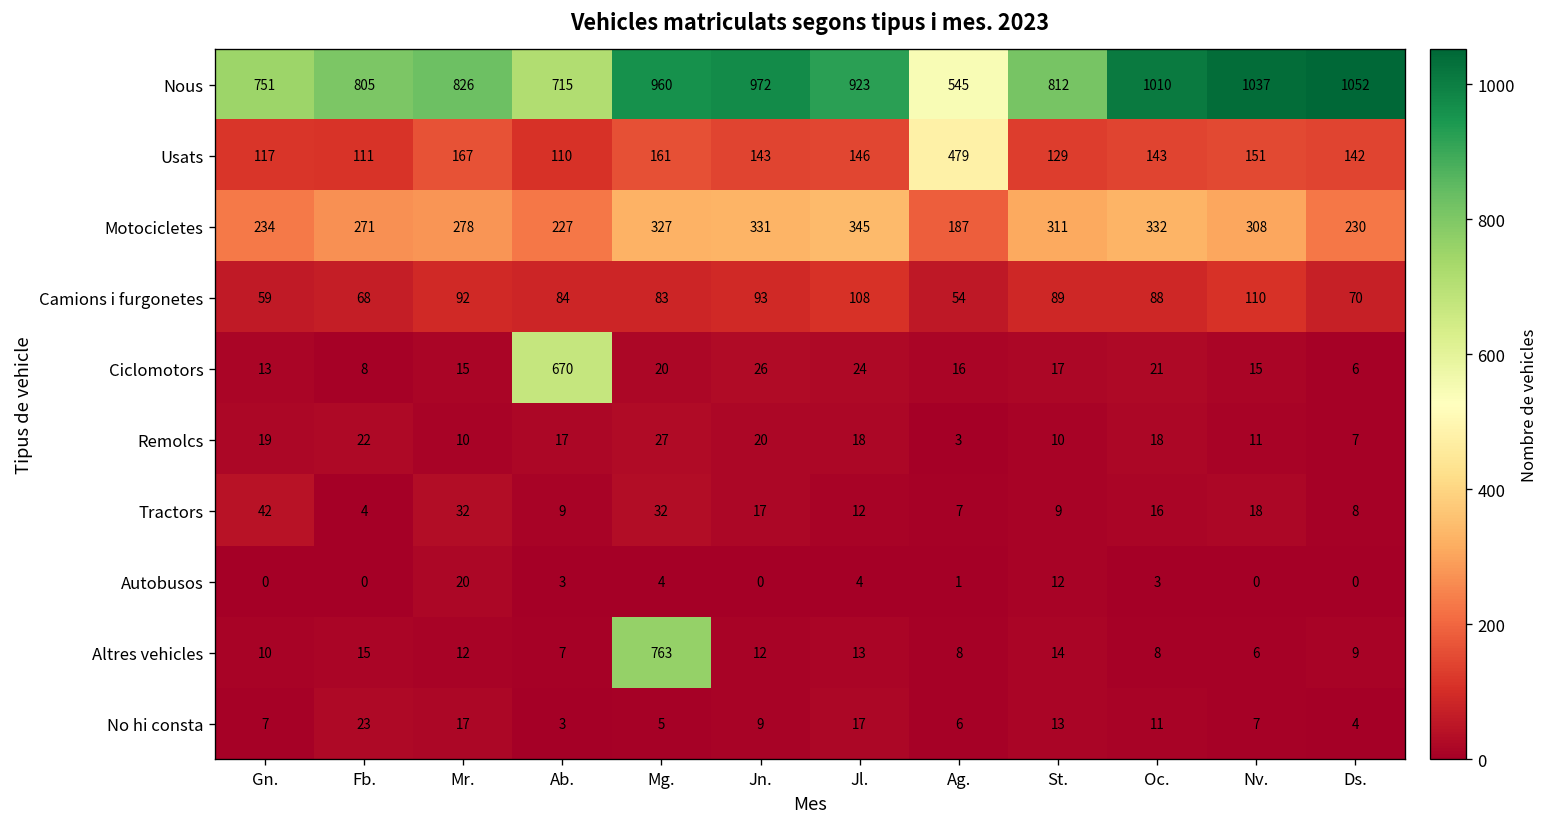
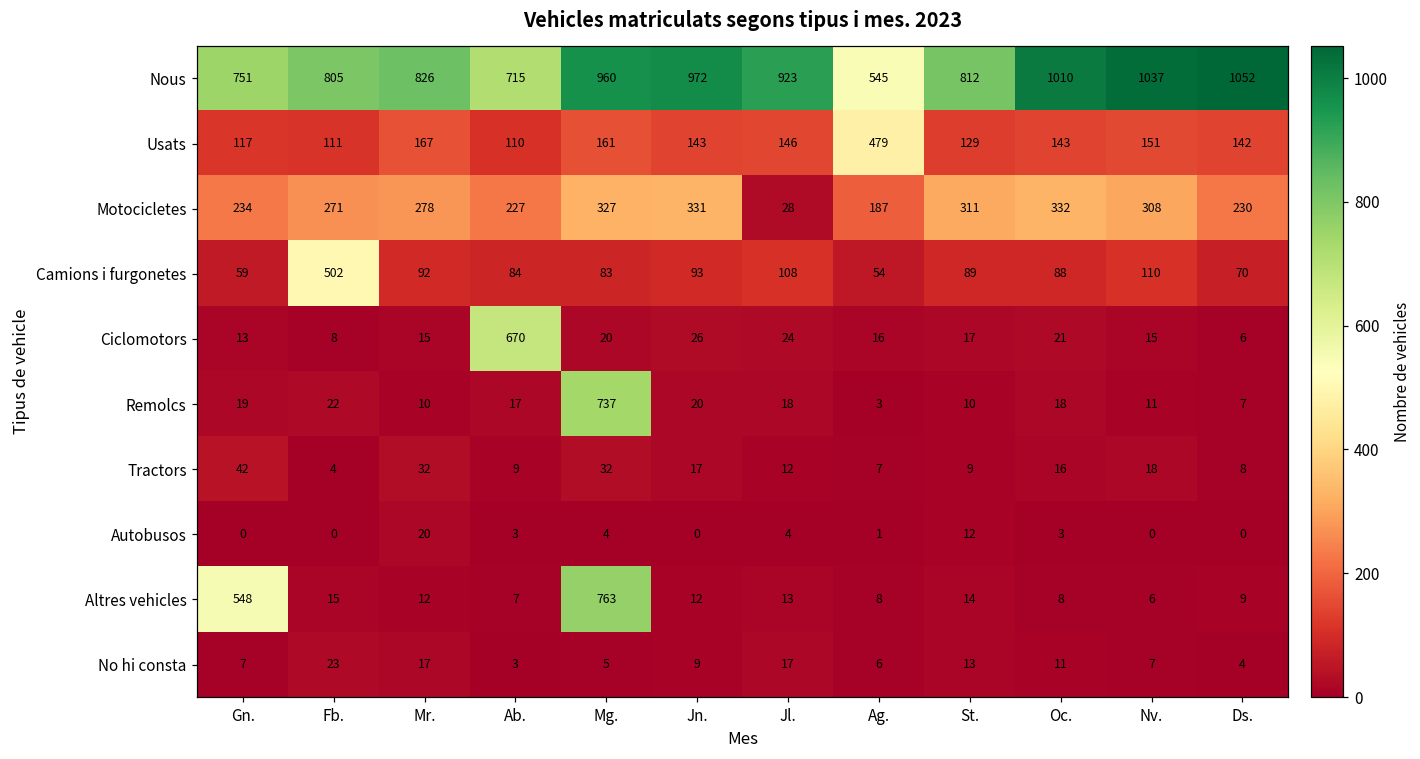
  {
    "Nous": {
      "Gn.": 751,
      "Fb.": 805,
      "Mr.": 826,
      "Ab.": 715,
      "Mg.": 960,
      "Jn.": 972,
      "Jl.": 923,
      "Ag.": 545,
      "St.": 812,
      "Oc.": 1010,
      "Nv.": 1037,
      "Ds.": 1052
    },
    "Usats": {
      "Gn.": 117,
      "Fb.": 111,
      "Mr.": 167,
      "Ab.": 110,
      "Mg.": 161,
      "Jn.": 143,
      "Jl.": 146,
      "Ag.": 479,
      "St.": 129,
      "Oc.": 143,
      "Nv.": 151,
      "Ds.": 142
    },
    "Motocicletes": {
      "Gn.": 234,
      "Fb.": 271,
      "Mr.": 278,
      "Ab.": 227,
      "Mg.": 327,
      "Jn.": 331,
-     "Jl.": 345,
+     "Jl.": 28,
      "Ag.": 187,
      "St.": 311,
      "Oc.": 332,
      "Nv.": 308,
      "Ds.": 230
    },
    "Camions i furgonetes": {
      "Gn.": 59,
-     "Fb.": 68,
+     "Fb.": 502,
      "Mr.": 92,
      "Ab.": 84,
      "Mg.": 83,
      "Jn.": 93,
      "Jl.": 108,
      "Ag.": 54,
      "St.": 89,
      "Oc.": 88,
      "Nv.": 110,
      "Ds.": 70
    },
    "Ciclomotors": {
      "Gn.": 13,
      "Fb.": 8,
      "Mr.": 15,
      "Ab.": 670,
      "Mg.": 20,
      "Jn.": 26,
      "Jl.": 24,
      "Ag.": 16,
      "St.": 17,
      "Oc.": 21,
      "Nv.": 15,
      "Ds.": 6
    },
    "Remolcs": {
      "Gn.": 19,
      "Fb.": 22,
      "Mr.": 10,
      "Ab.": 17,
-     "Mg.": 27,
+     "Mg.": 737,
      "Jn.": 20,
      "Jl.": 18,
      "Ag.": 3,
      "St.": 10,
      "Oc.": 18,
      "Nv.": 11,
      "Ds.": 7
    },
    "Tractors": {
      "Gn.": 42,
      "Fb.": 4,
      "Mr.": 32,
      "Ab.": 9,
      "Mg.": 32,
      "Jn.": 17,
      "Jl.": 12,
      "Ag.": 7,
      "St.": 9,
      "Oc.": 16,
      "Nv.": 18,
      "Ds.": 8
    },
    "Autobusos": {
      "Gn.": 0,
      "Fb.": 0,
      "Mr.": 20,
      "Ab.": 3,
      "Mg.": 4,
      "Jn.": 0,
      "Jl.": 4,
      "Ag.": 1,
      "St.": 12,
      "Oc.": 3,
      "Nv.": 0,
      "Ds.": 0
    },
    "Altres vehicles": {
-     "Gn.": 10,
+     "Gn.": 548,
      "Fb.": 15,
      "Mr.": 12,
      "Ab.": 7,
      "Mg.": 763,
      "Jn.": 12,
      "Jl.": 13,
      "Ag.": 8,
      "St.": 14,
      "Oc.": 8,
      "Nv.": 6,
      "Ds.": 9
    },
    "No hi consta": {
      "Gn.": 7,
      "Fb.": 23,
      "Mr.": 17,
      "Ab.": 3,
      "Mg.": 5,
      "Jn.": 9,
      "Jl.": 17,
      "Ag.": 6,
      "St.": 13,
      "Oc.": 11,
      "Nv.": 7,
      "Ds.": 4
    }
  }
